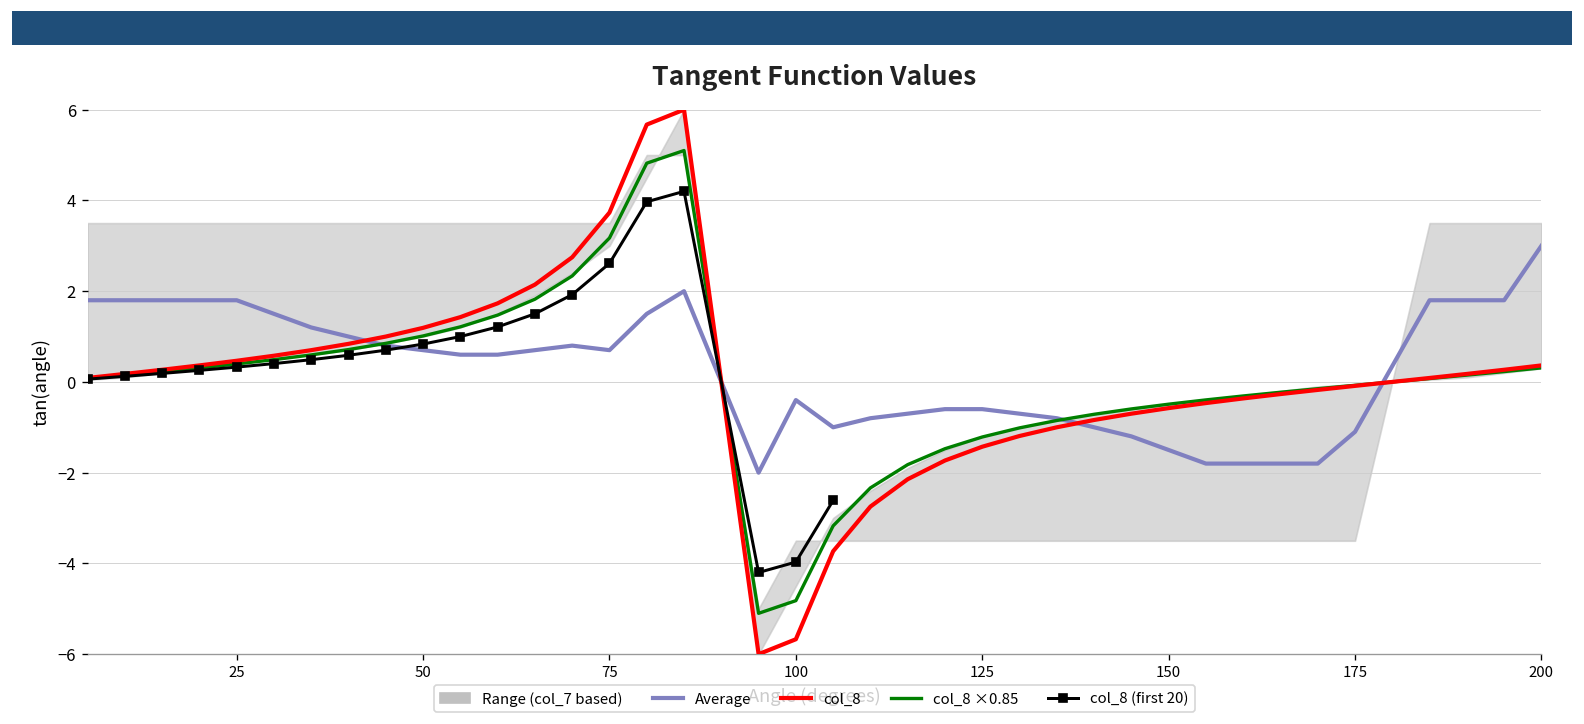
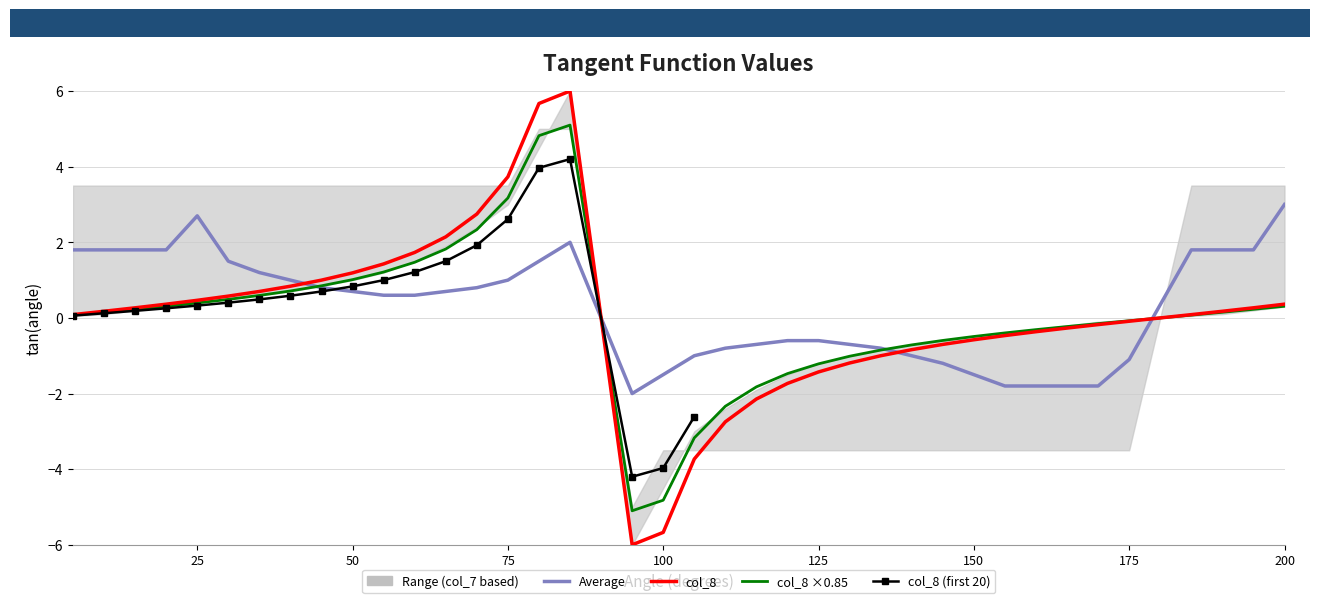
  {
    "Average": {
-     "25": 1.8,
+     "25": 2.7,
      "50": 0.7,
-     "75": 0.7,
-     "100": -0.4,
+     "75": 1.0,
+     "100": -1.5,
      "125": -0.6,
      "150": -1.5,
      "175": -1.1,
      "200": 3.0
    }
  }
